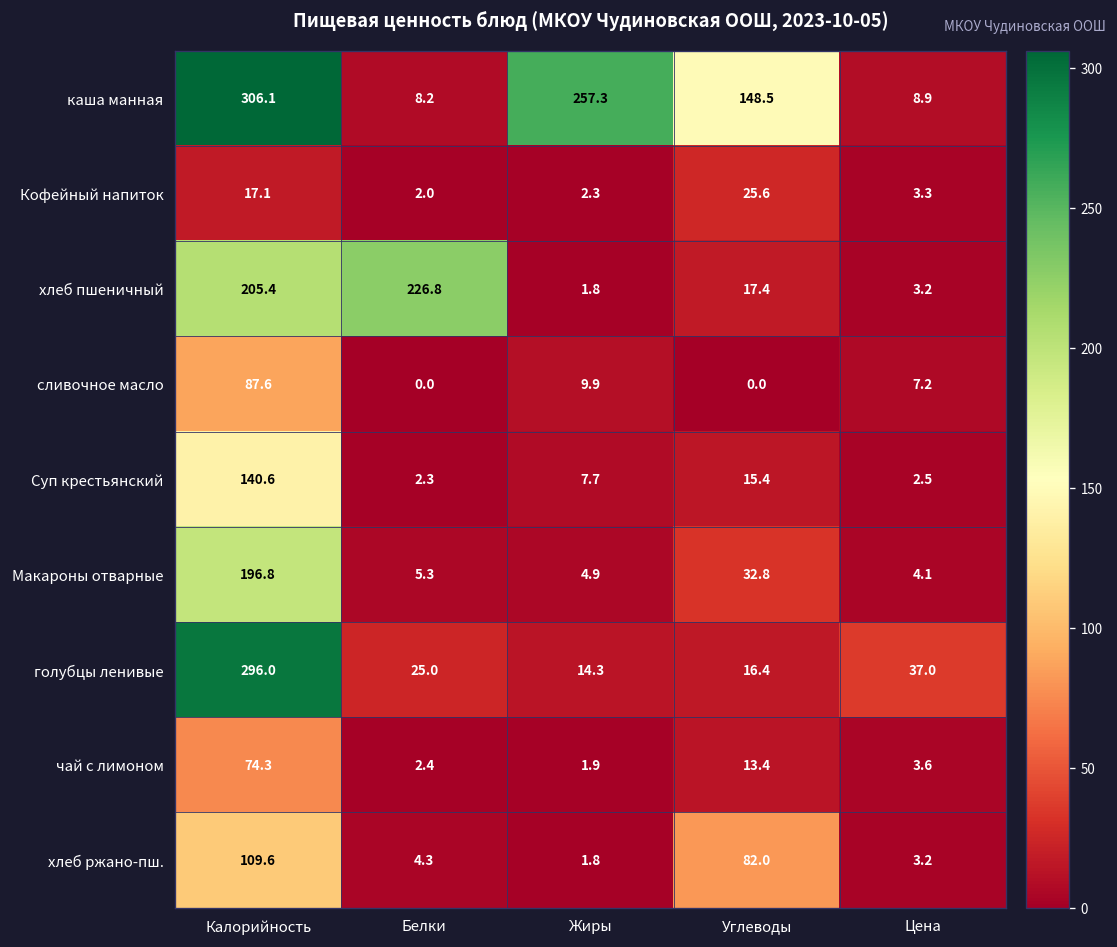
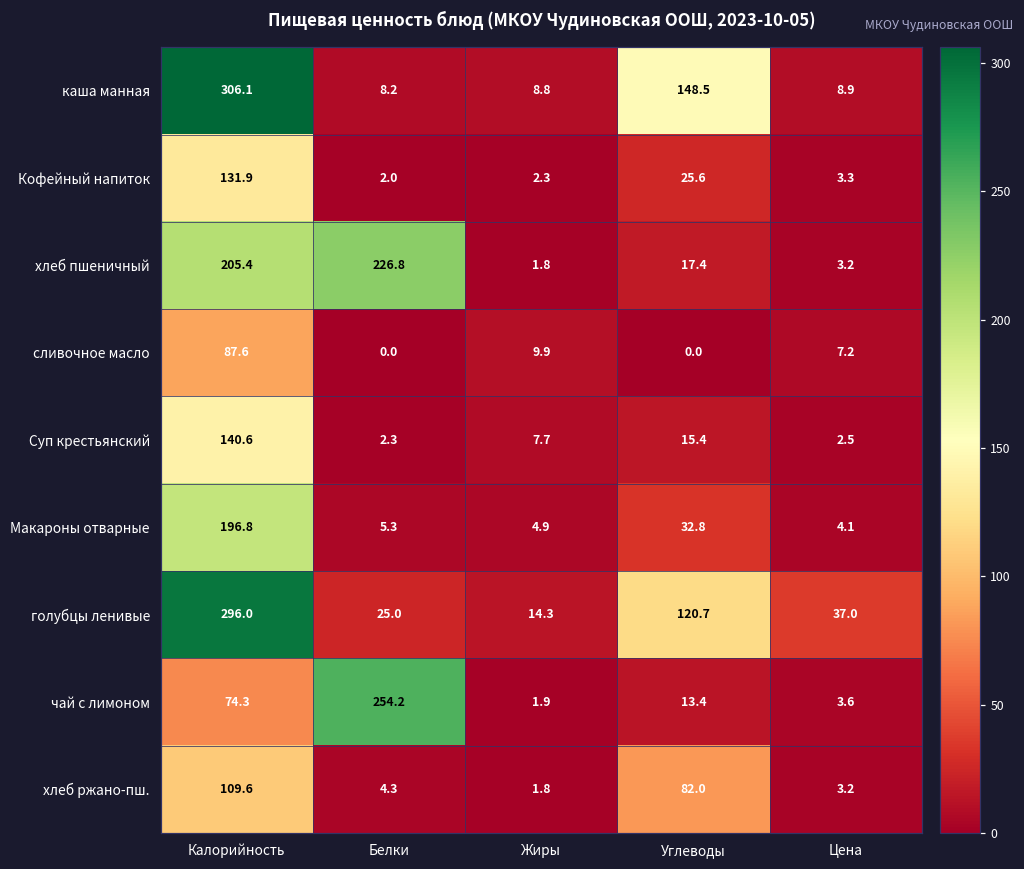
  {
    "каша манная": {
      "Калорийность": 306.1,
      "Белки": 8.2,
-     "Жиры": 257.3,
+     "Жиры": 8.8,
      "Углеводы": 148.5,
      "Цена": 8.9
    },
    "Кофейный напиток": {
-     "Калорийность": 17.1,
+     "Калорийность": 131.9,
      "Белки": 2.0,
      "Жиры": 2.3,
      "Углеводы": 25.6,
      "Цена": 3.3
    },
    "хлеб пшеничный": {
      "Калорийность": 205.4,
      "Белки": 226.8,
      "Жиры": 1.8,
      "Углеводы": 17.4,
      "Цена": 3.2
    },
    "сливочное масло": {
      "Калорийность": 87.6,
      "Белки": 0.0,
      "Жиры": 9.9,
      "Углеводы": 0.0,
      "Цена": 7.2
    },
    "Суп крестьянский": {
      "Калорийность": 140.6,
      "Белки": 2.3,
      "Жиры": 7.7,
      "Углеводы": 15.4,
      "Цена": 2.5
    },
    "Макароны отварные": {
      "Калорийность": 196.8,
      "Белки": 5.3,
      "Жиры": 4.9,
      "Углеводы": 32.8,
      "Цена": 4.1
    },
    "голубцы ленивые": {
      "Калорийность": 296.0,
      "Белки": 25.0,
      "Жиры": 14.3,
-     "Углеводы": 16.4,
+     "Углеводы": 120.7,
      "Цена": 37.0
    },
    "чай с лимоном": {
      "Калорийность": 74.3,
-     "Белки": 2.4,
+     "Белки": 254.2,
      "Жиры": 1.9,
      "Углеводы": 13.4,
      "Цена": 3.6
    },
    "хлеб ржано-пш.": {
      "Калорийность": 109.6,
      "Белки": 4.3,
      "Жиры": 1.8,
      "Углеводы": 82.0,
      "Цена": 3.2
    }
  }
